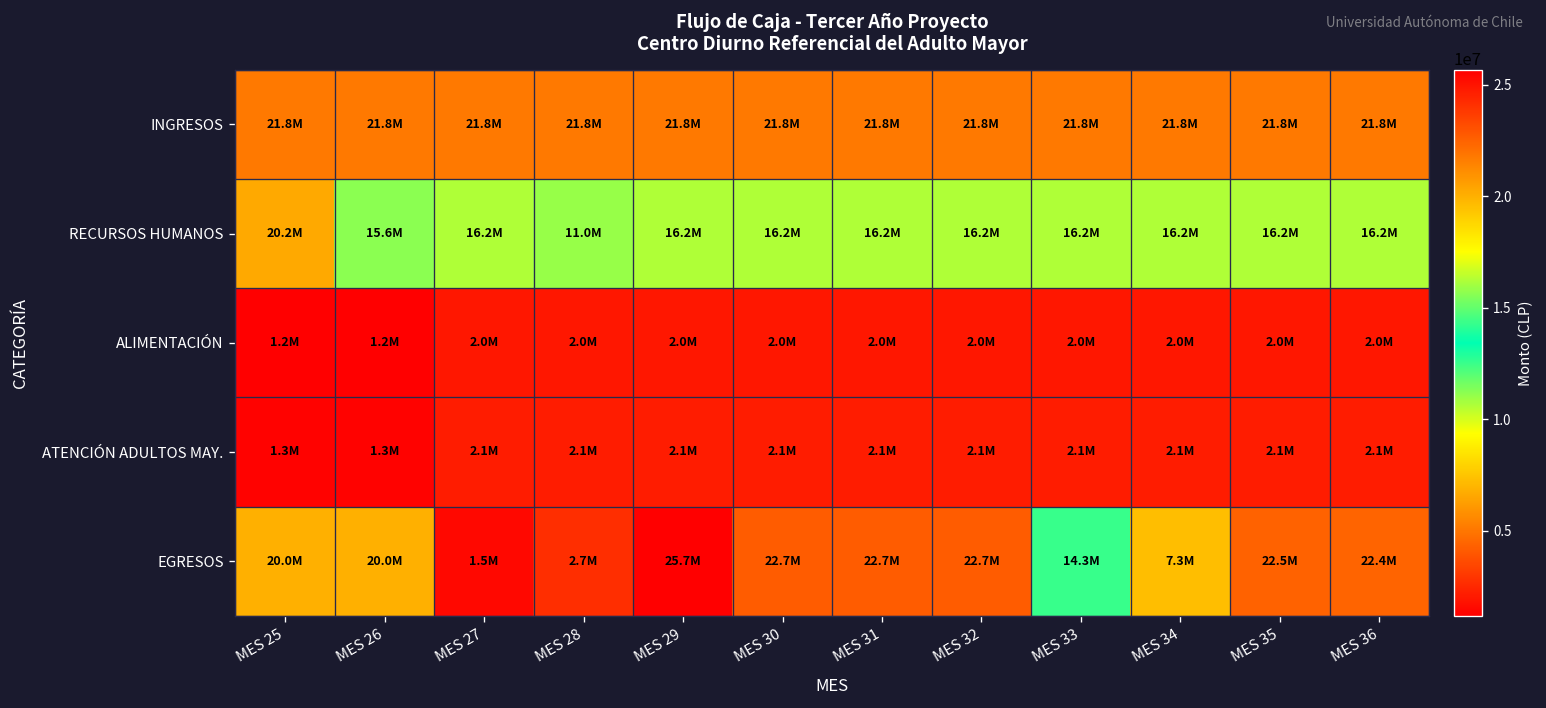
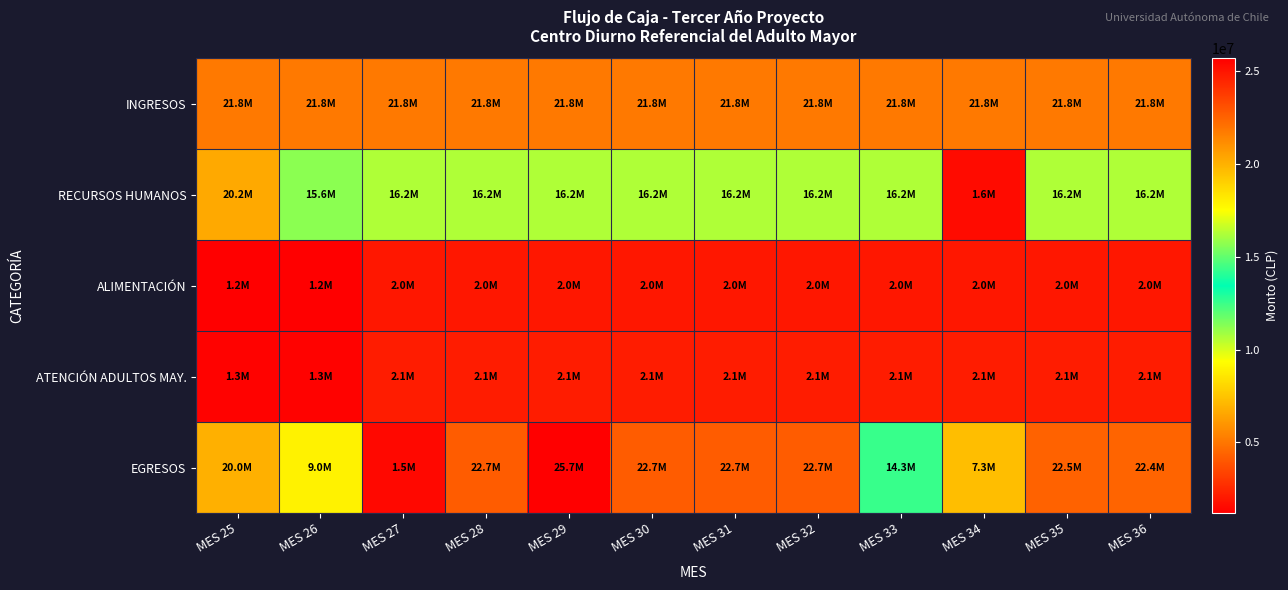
  {
    "INGRESOS": {
      "MES 25": "21.8M",
      "MES 26": "21.8M",
      "MES 27": "21.8M",
      "MES 28": "21.8M",
      "MES 29": "21.8M",
      "MES 30": "21.8M",
      "MES 31": "21.8M",
      "MES 32": "21.8M",
      "MES 33": "21.8M",
      "MES 34": "21.8M",
      "MES 35": "21.8M",
      "MES 36": "21.8M"
    },
    "RECURSOS HUMANOS": {
      "MES 25": "20.2M",
      "MES 26": "15.6M",
      "MES 27": "16.2M",
-     "MES 28": "11.0M",
+     "MES 28": "16.2M",
      "MES 29": "16.2M",
      "MES 30": "16.2M",
      "MES 31": "16.2M",
      "MES 32": "16.2M",
      "MES 33": "16.2M",
-     "MES 34": "16.2M",
+     "MES 34": "1.6M",
      "MES 35": "16.2M",
      "MES 36": "16.2M"
    },
    "ALIMENTACIÓN": {
      "MES 25": "1.2M",
      "MES 26": "1.2M",
      "MES 27": "2.0M",
      "MES 28": "2.0M",
      "MES 29": "2.0M",
      "MES 30": "2.0M",
      "MES 31": "2.0M",
      "MES 32": "2.0M",
      "MES 33": "2.0M",
      "MES 34": "2.0M",
      "MES 35": "2.0M",
      "MES 36": "2.0M"
    },
    "ATENCIÓN ADULTOS MAY.": {
      "MES 25": "1.3M",
      "MES 26": "1.3M",
      "MES 27": "2.1M",
      "MES 28": "2.1M",
      "MES 29": "2.1M",
      "MES 30": "2.1M",
      "MES 31": "2.1M",
      "MES 32": "2.1M",
      "MES 33": "2.1M",
      "MES 34": "2.1M",
      "MES 35": "2.1M",
      "MES 36": "2.1M"
    },
    "EGRESOS": {
      "MES 25": "20.0M",
-     "MES 26": "20.0M",
+     "MES 26": "9.0M",
      "MES 27": "1.5M",
-     "MES 28": "2.7M",
+     "MES 28": "22.7M",
      "MES 29": "25.7M",
      "MES 30": "22.7M",
      "MES 31": "22.7M",
      "MES 32": "22.7M",
      "MES 33": "14.3M",
      "MES 34": "7.3M",
      "MES 35": "22.5M",
      "MES 36": "22.4M"
    }
  }
